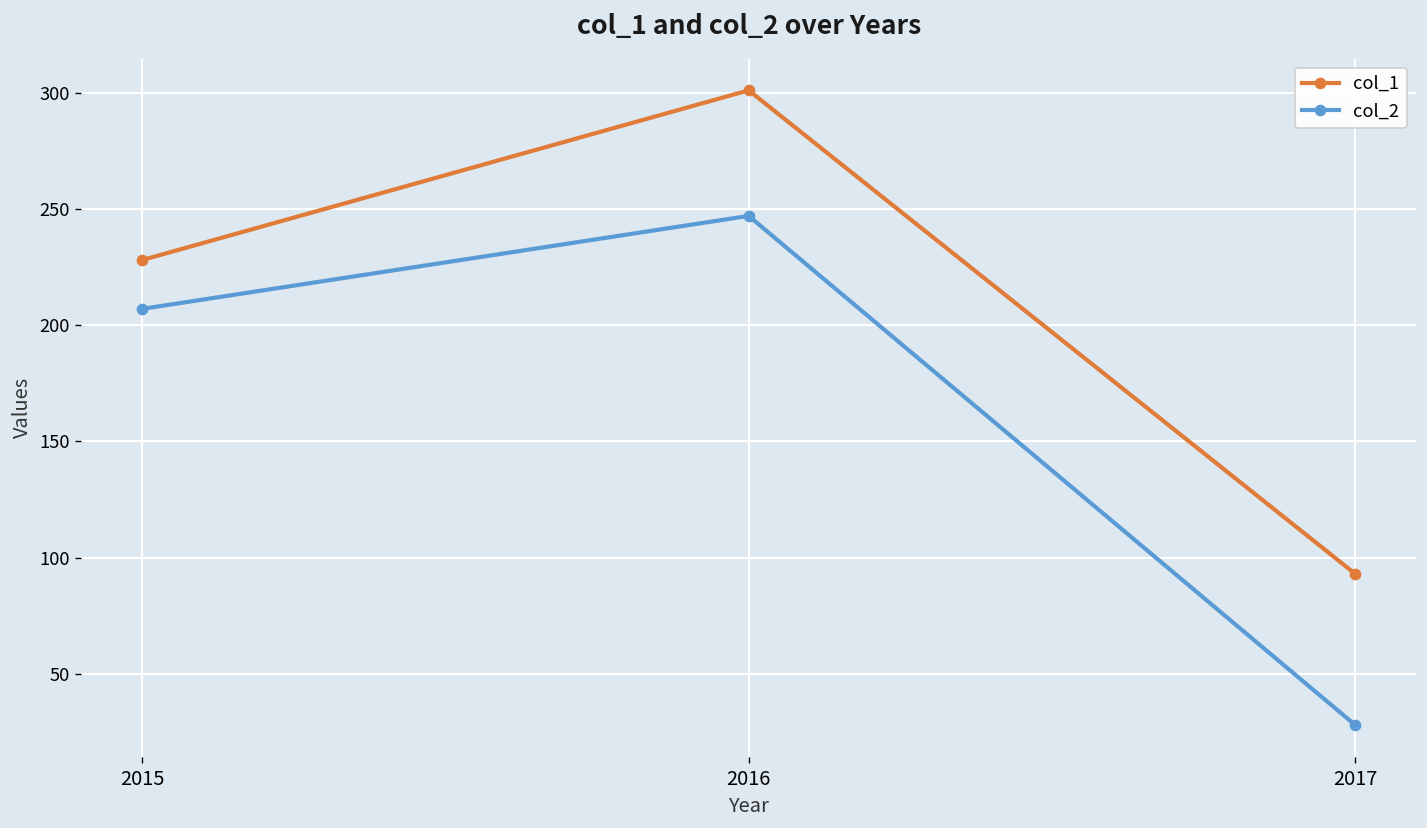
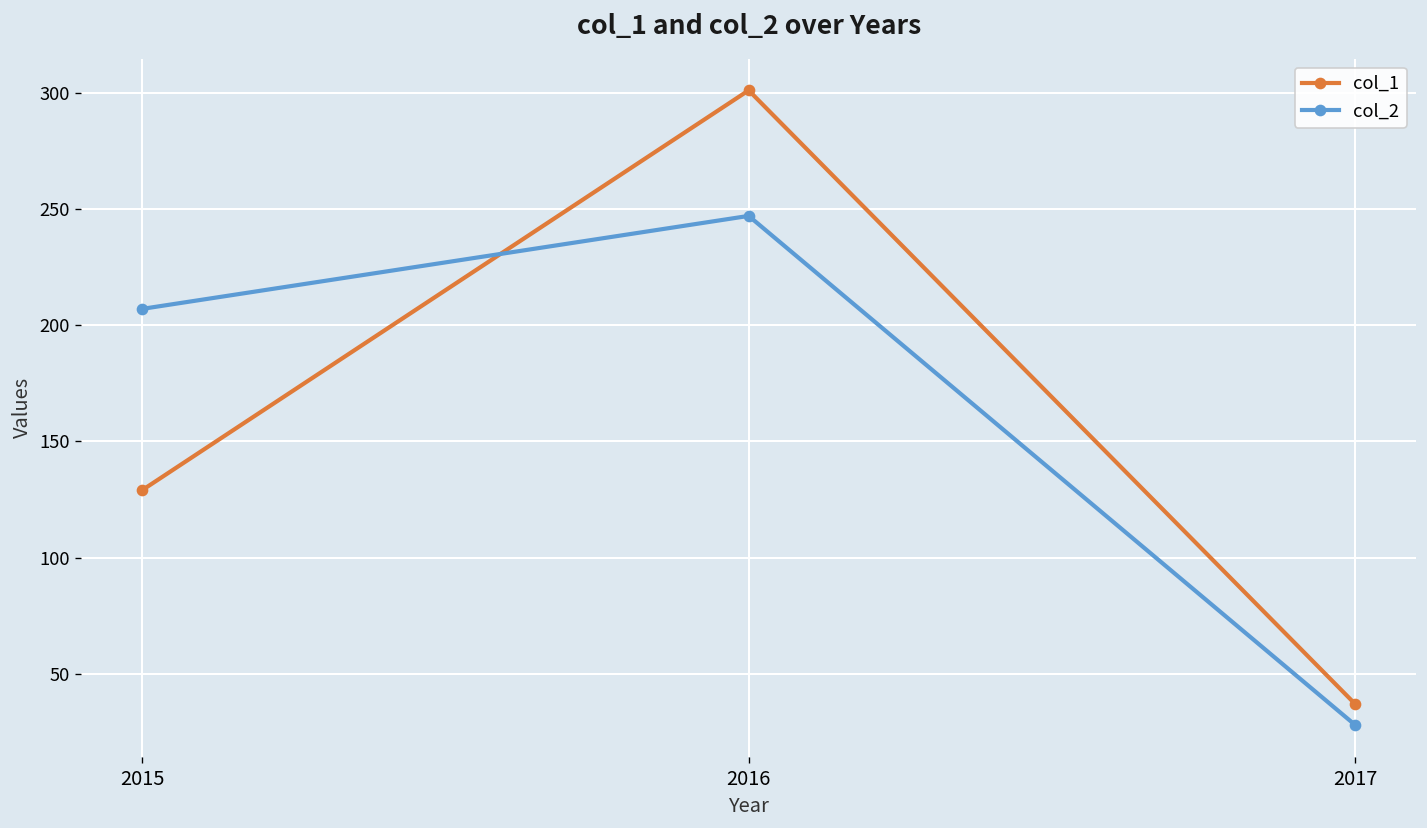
  {
    "col_1": {
-     "2015": 228,
+     "2015": 129,
      "2016": 301,
-     "2017": 93
+     "2017": 37
    },
    "col_2": {
      "2015": 207,
      "2016": 247,
      "2017": 28
    }
  }
